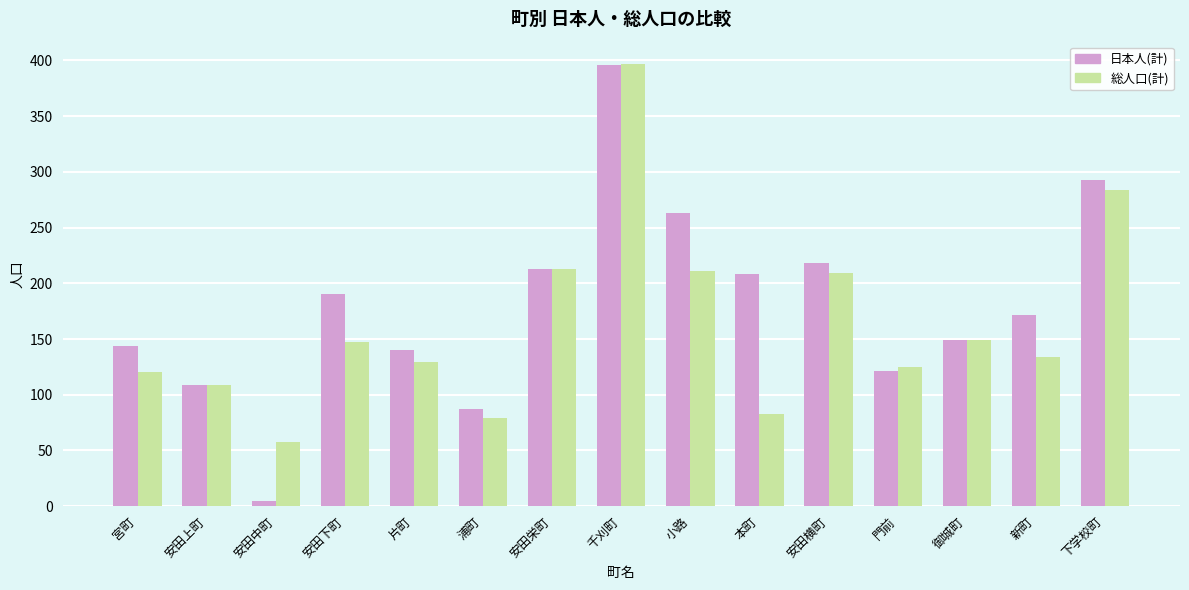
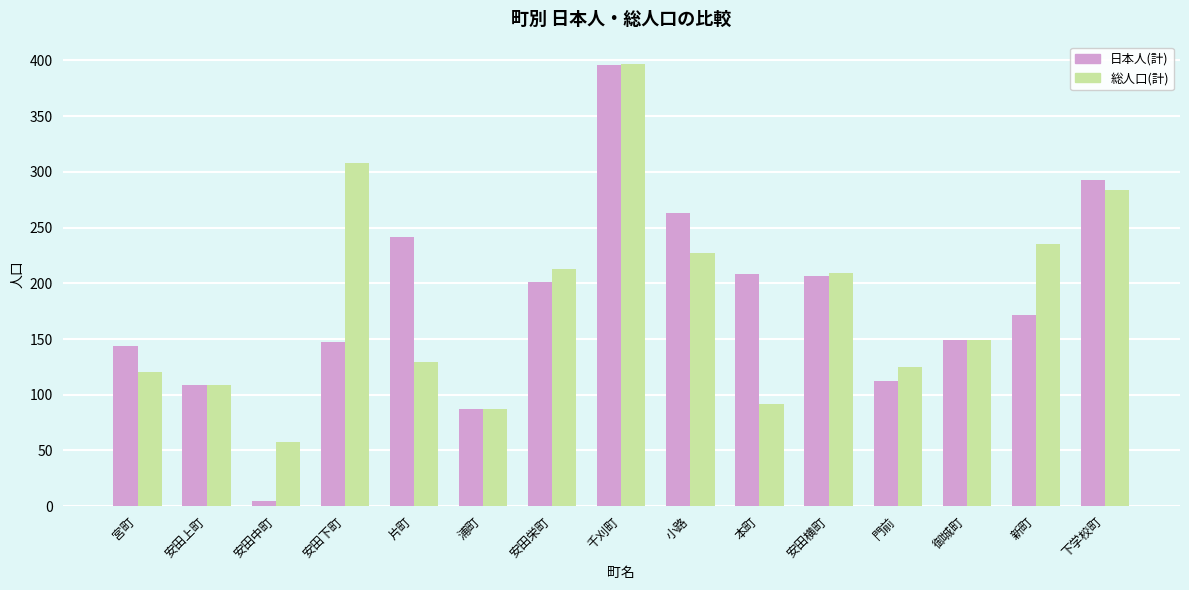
  {
    "日本人(計)": {
      "宮町": 144,
      "安田上町": 109,
      "安田中町": 5,
-     "安田下町": 190,
-     "片町": 140,
+     "安田下町": 147,
+     "片町": 242,
      "浦町": 87,
-     "安田栄町": 213,
+     "安田栄町": 201,
      "千刈町": 396,
      "小路": 263,
      "本町": 208,
-     "安田横町": 218,
-     "門前": 121,
+     "安田横町": 207,
+     "門前": 112,
      "御城町": 149,
      "新町": 172,
      "下学校町": 293
    },
    "総人口(計)": {
      "宮町": 120,
      "安田上町": 109,
      "安田中町": 58,
-     "安田下町": 147,
+     "安田下町": 308,
      "片町": 129,
-     "浦町": 79,
+     "浦町": 87,
      "安田栄町": 213,
      "千刈町": 397,
-     "小路": 211,
-     "本町": 83,
+     "小路": 227,
+     "本町": 92,
      "安田横町": 209,
      "門前": 125,
      "御城町": 149,
-     "新町": 134,
+     "新町": 235,
      "下学校町": 284
    }
  }
